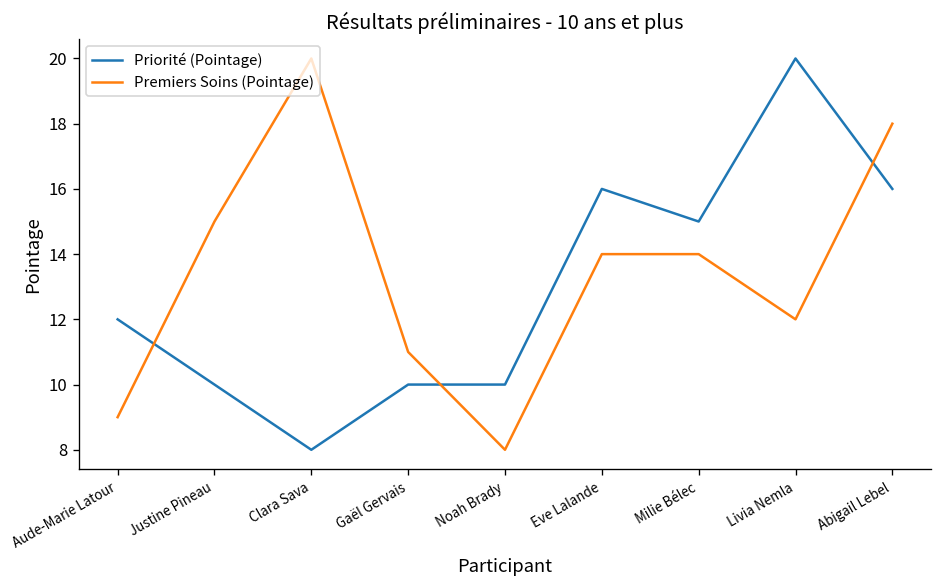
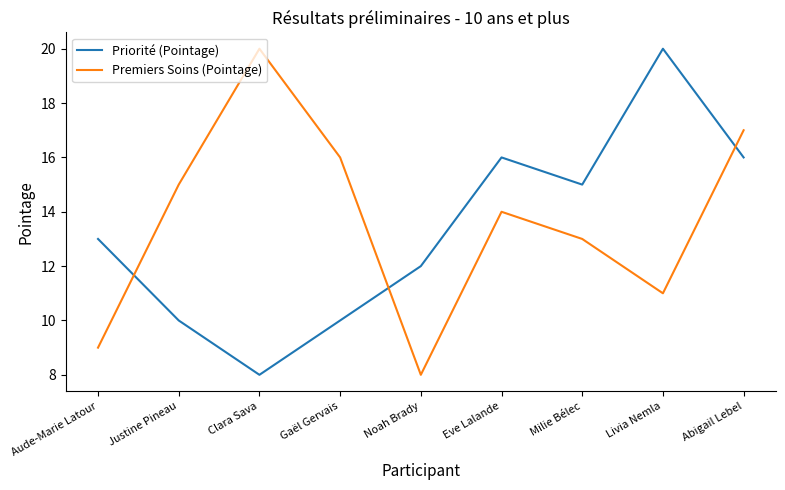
  {
    "Priorité (Pointage)": {
-     "Aude-Marie Latour": 12,
+     "Aude-Marie Latour": 13,
      "Justine Pineau": 10,
      "Clara Sava": 8,
      "Gaël Gervais": 10,
-     "Noah Brady": 10,
+     "Noah Brady": 12,
      "Eve Lalande": 16,
      "Milie Bélec": 15,
      "Livia Nemla": 20,
      "Abigail Lebel": 16
    },
    "Premiers Soins (Pointage)": {
      "Aude-Marie Latour": 9,
      "Justine Pineau": 15,
-     "Gaël Gervais": 11,
+     "Gaël Gervais": 16,
      "Noah Brady": 8,
      "Eve Lalande": 14,
-     "Milie Bélec": 14,
-     "Livia Nemla": 12,
-     "Abigail Lebel": 18
+     "Milie Bélec": 13,
+     "Livia Nemla": 11,
+     "Abigail Lebel": 17
    }
  }
